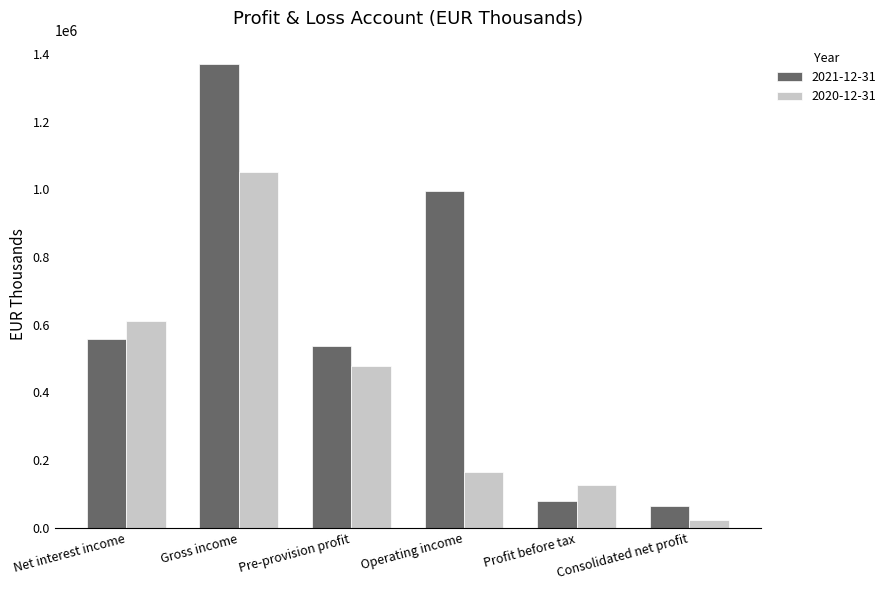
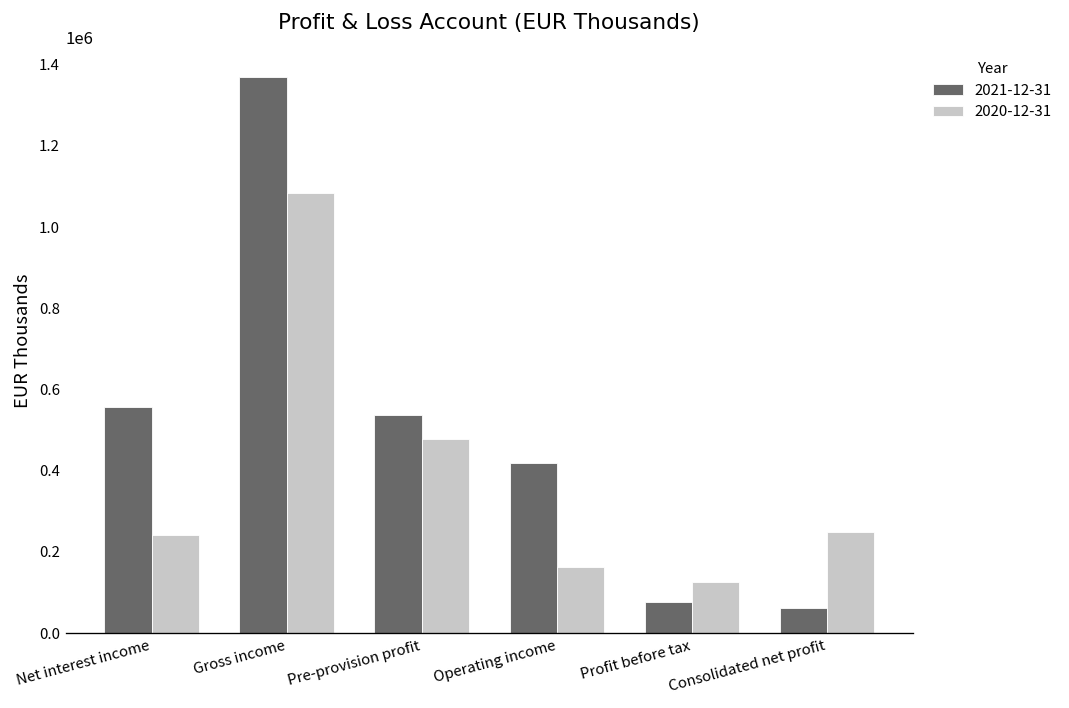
  {
    "2021-12-31": {
      "Net interest income": 560000,
      "Gross income": 1370000,
      "Pre-provision profit": 540000,
-     "Operating income": 990000,
+     "Operating income": 420000,
      "Profit before tax": 80000,
      "Consolidated net profit": 60000
    },
    "2020-12-31": {
-     "Net interest income": 610000,
-     "Gross income": 1050000,
+     "Net interest income": 240000,
+     "Gross income": 1080000,
      "Pre-provision profit": 480000,
      "Operating income": 160000,
      "Profit before tax": 130000,
-     "Consolidated net profit": 20000
+     "Consolidated net profit": 250000
    }
  }
